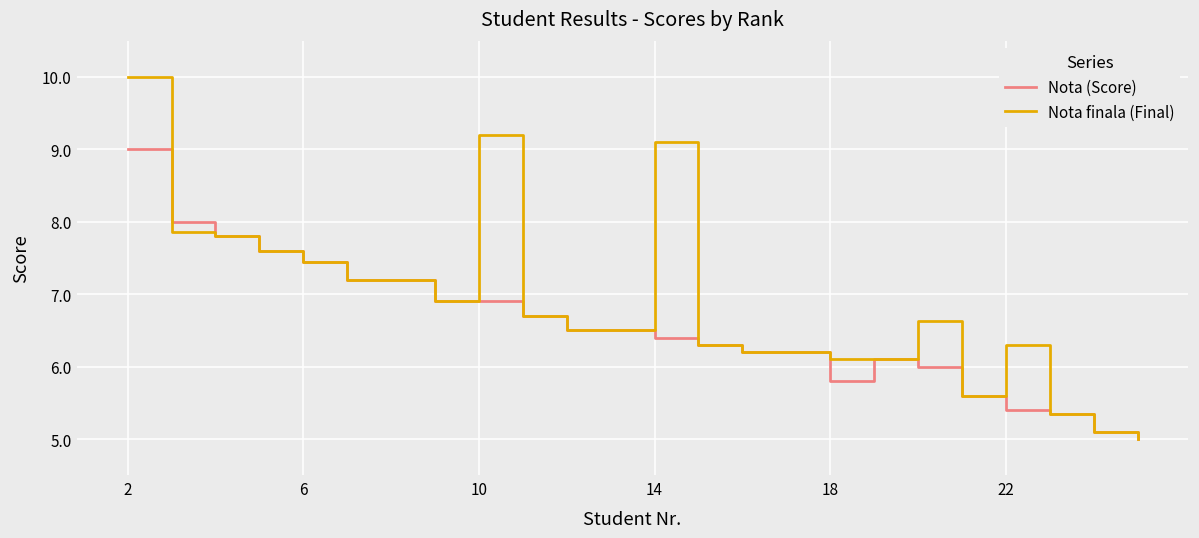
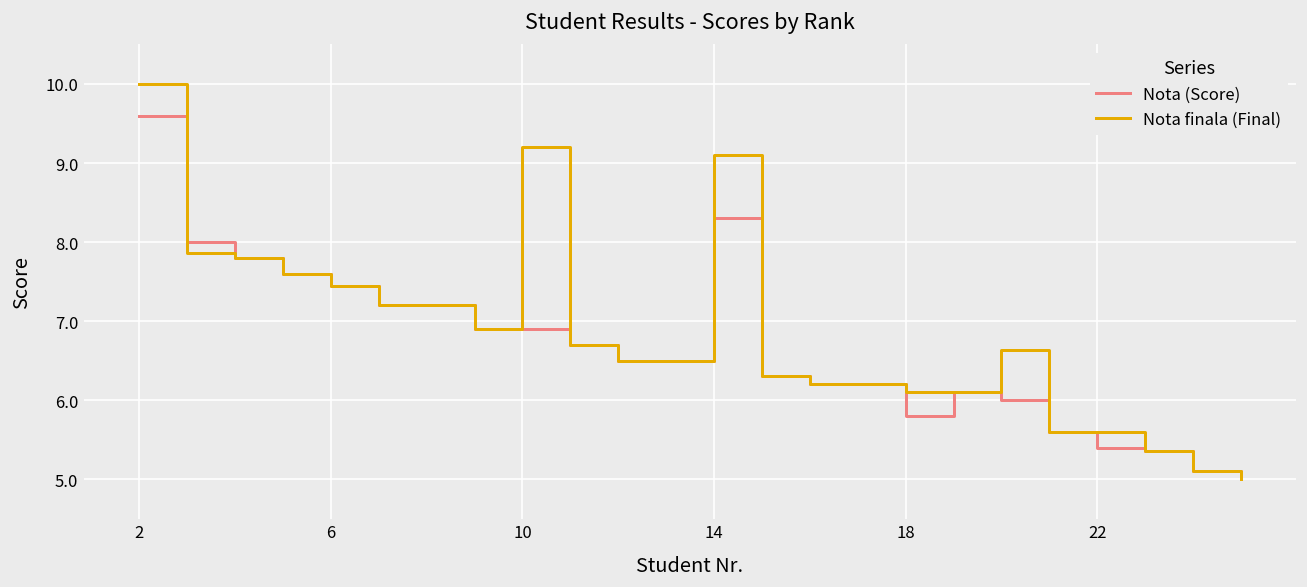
  {
    "Nota (Score)": {
-     "2": 9.0,
+     "2": 9.6,
      "10": 6.9,
-     "14": 6.4,
+     "14": 8.3,
      "18": 5.8,
      "22": 5.4
    },
    "Nota finala (Final)": {
      "2": 10.0,
      "10": 9.2,
      "14": 9.1,
      "18": 6.1,
-     "22": 6.3
+     "22": 5.6
    }
  }
